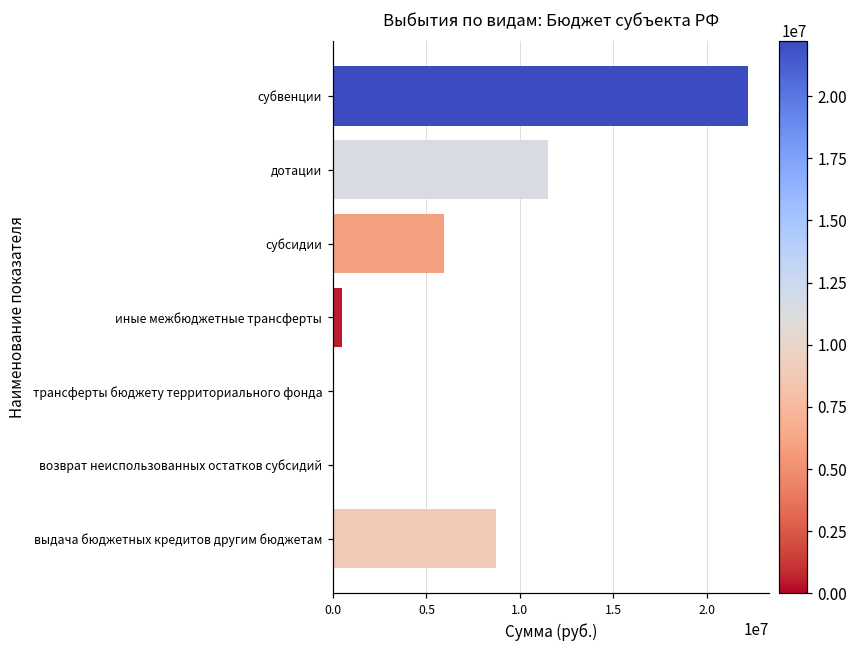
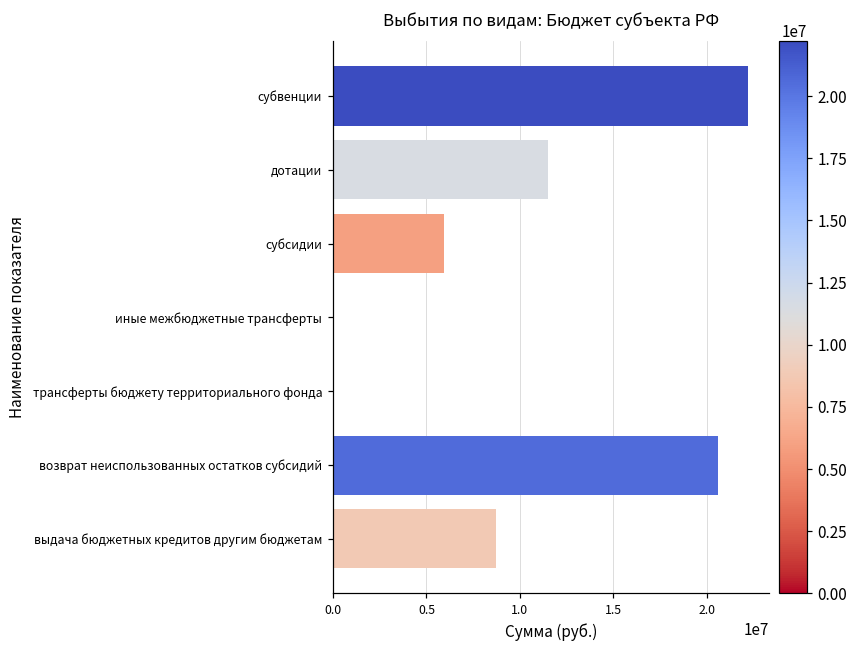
  {
    "субвенции": 22200000,
    "дотации": 11500000,
    "субсидии": 5900000,
-   "иные межбюджетные трансферты": 500000,
+   "иные межбюджетные трансферты": 0,
    "трансферты бюджету территориального фонда": 0,
-   "возврат неиспользованных остатков субсидий": 0,
+   "возврат неиспользованных остатков субсидий": 20600000,
    "выдача бюджетных кредитов другим бюджетам": 8700000
  }
